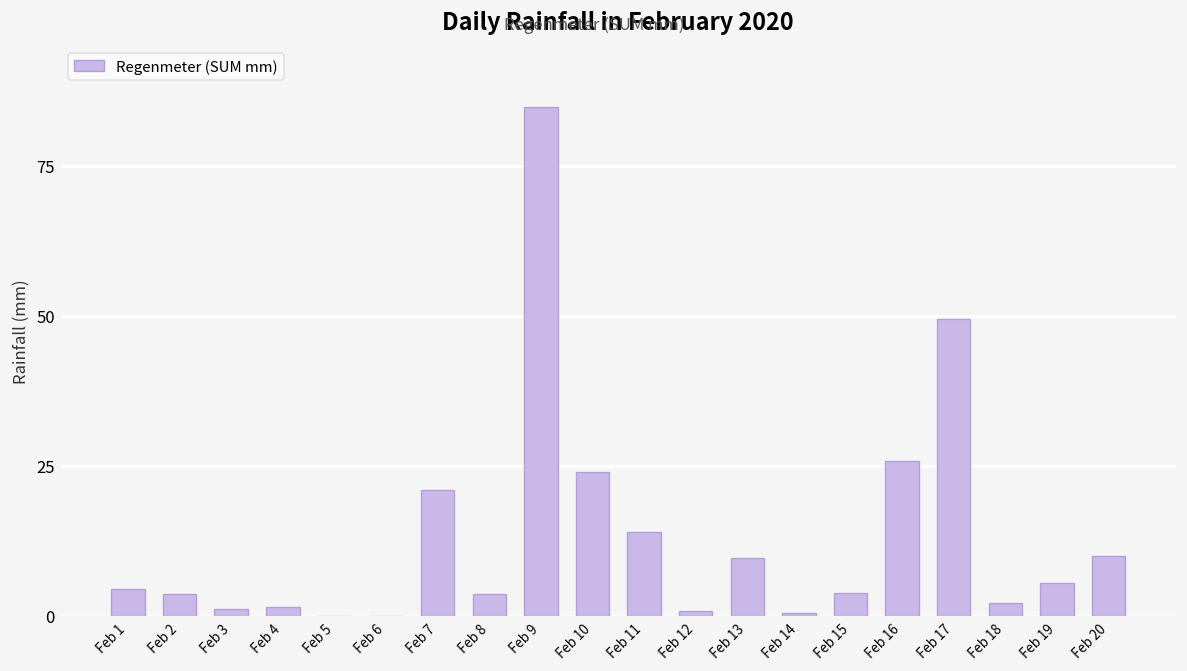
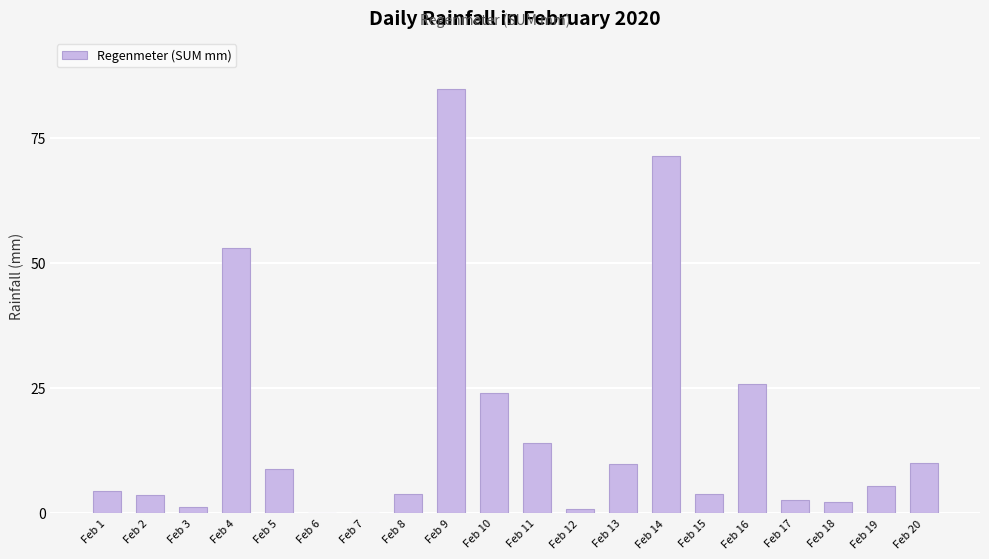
  {
    "Feb 1": 4,
    "Feb 2": 4,
    "Feb 3": 1,
-   "Feb 4": 1,
-   "Feb 5": 0,
+   "Feb 4": 53,
+   "Feb 5": 9,
    "Feb 6": 0,
-   "Feb 7": 21,
+   "Feb 7": 0,
    "Feb 8": 4,
    "Feb 9": 85,
    "Feb 10": 24,
    "Feb 11": 14,
    "Feb 12": 1,
    "Feb 13": 10,
-   "Feb 14": 0,
+   "Feb 14": 71,
    "Feb 15": 4,
    "Feb 16": 26,
-   "Feb 17": 50,
+   "Feb 17": 3,
    "Feb 18": 2,
    "Feb 19": 5,
    "Feb 20": 10
  }
